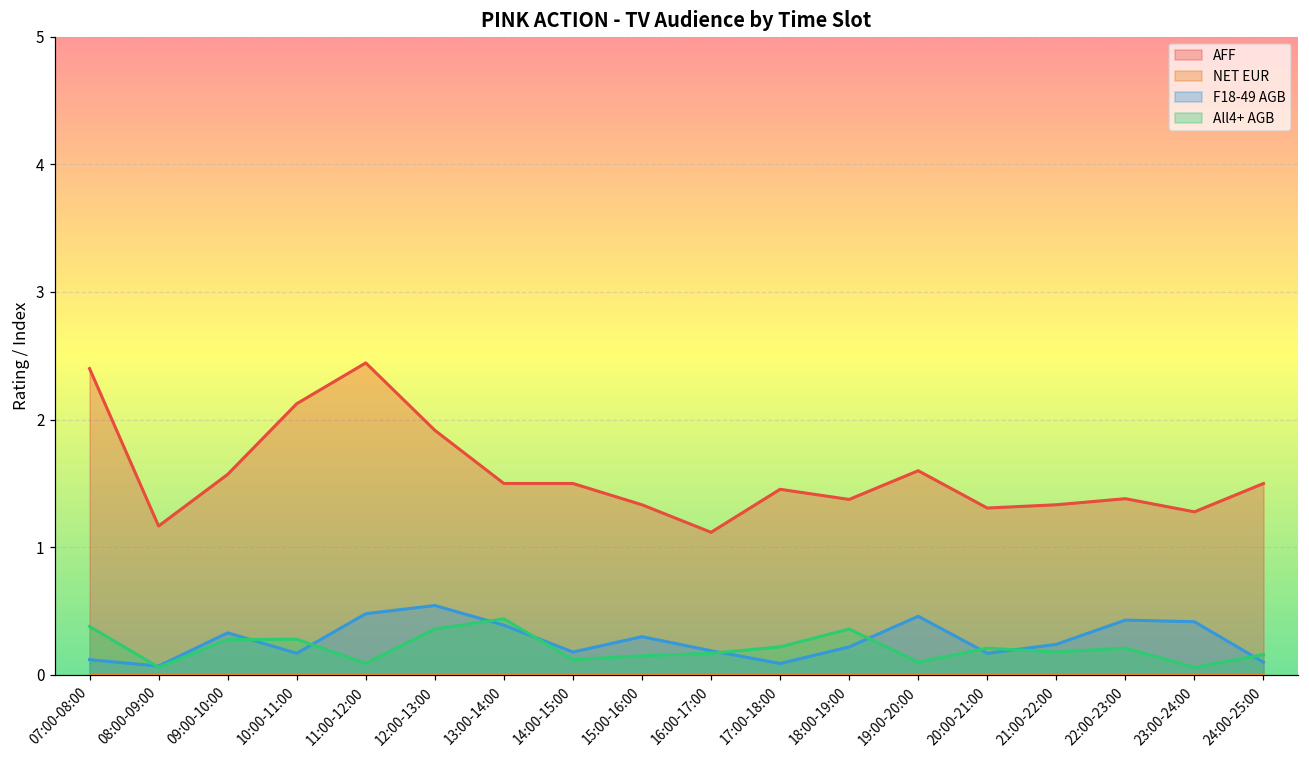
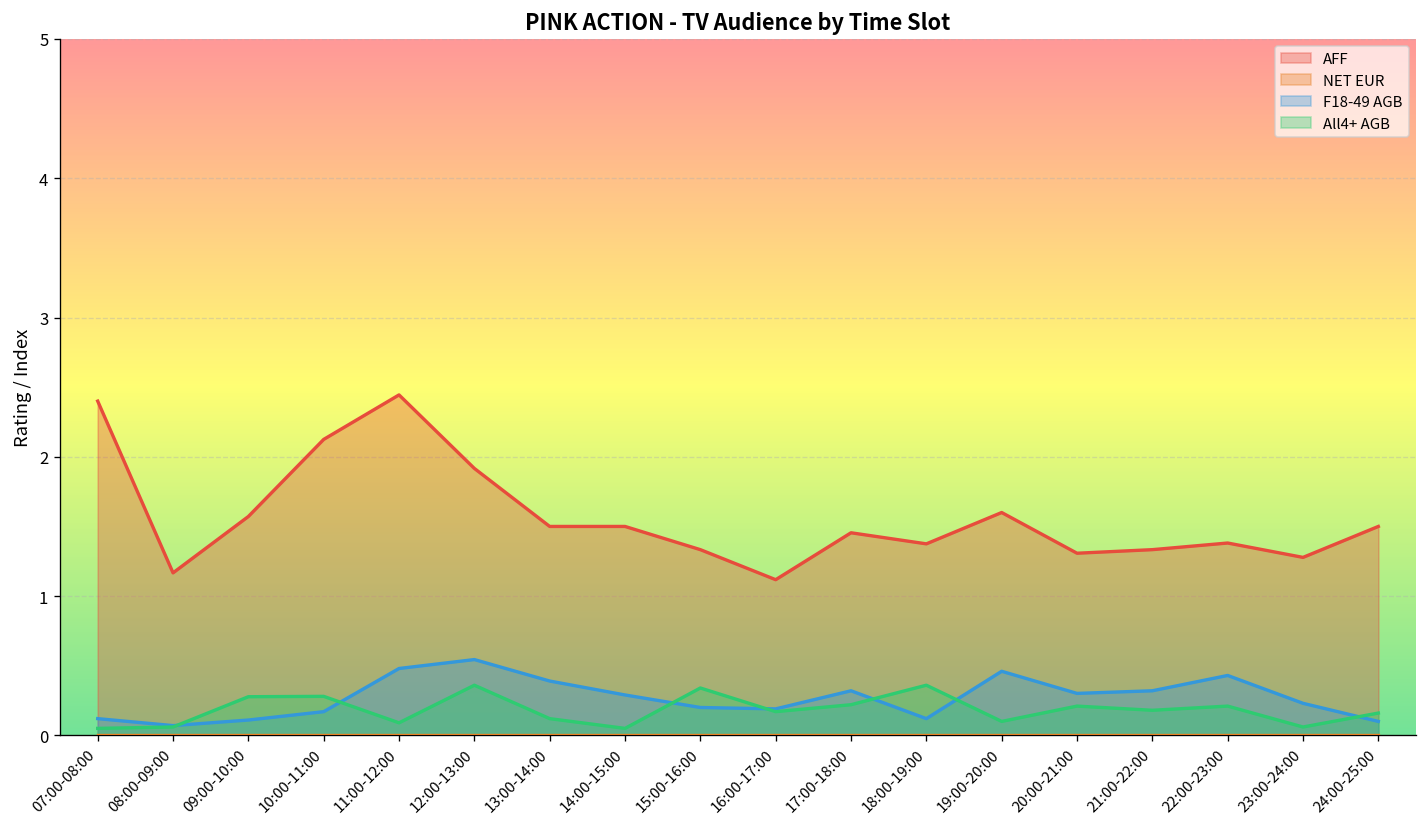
  {
    "F18-49 AGB": {
      "07:00-08:00": 0.12,
-     "09:00-10:00": 0.33,
+     "09:00-10:00": 0.11,
      "10:00-11:00": 0.17,
      "11:00-12:00": 0.48,
      "12:00-13:00": 0.54,
      "13:00-14:00": 0.39,
-     "14:00-15:00": 0.18,
-     "15:00-16:00": 0.3,
-     "17:00-18:00": 0.09,
-     "18:00-19:00": 0.22,
+     "14:00-15:00": 0.29,
+     "15:00-16:00": 0.2,
+     "17:00-18:00": 0.32,
+     "18:00-19:00": 0.12,
      "19:00-20:00": 0.46,
-     "20:00-21:00": 0.17,
-     "21:00-22:00": 0.24,
+     "20:00-21:00": 0.30,
+     "21:00-22:00": 0.32,
      "22:00-23:00": 0.43,
-     "23:00-24:00": 0.42,
+     "23:00-24:00": 0.23,
      "24:00-25:00": 0.10
    },
    "All4+ AGB": {
-     "07:00-08:00": 0.38,
+     "07:00-08:00": 0.05,
      "09:00-10:00": 0.28,
      "10:00-11:00": 0.28,
      "11:00-12:00": 0.09,
      "12:00-13:00": 0.36,
-     "13:00-14:00": 0.44,
-     "14:00-15:00": 0.12,
-     "15:00-16:00": 0.15,
+     "13:00-14:00": 0.12,
+     "14:00-15:00": 0.05,
+     "15:00-16:00": 0.34,
      "17:00-18:00": 0.22,
      "18:00-19:00": 0.36,
      "19:00-20:00": 0.10,
      "20:00-21:00": 0.21,
      "21:00-22:00": 0.18,
      "22:00-23:00": 0.21,
      "23:00-24:00": 0.06,
      "24:00-25:00": 0.16
    }
  }
